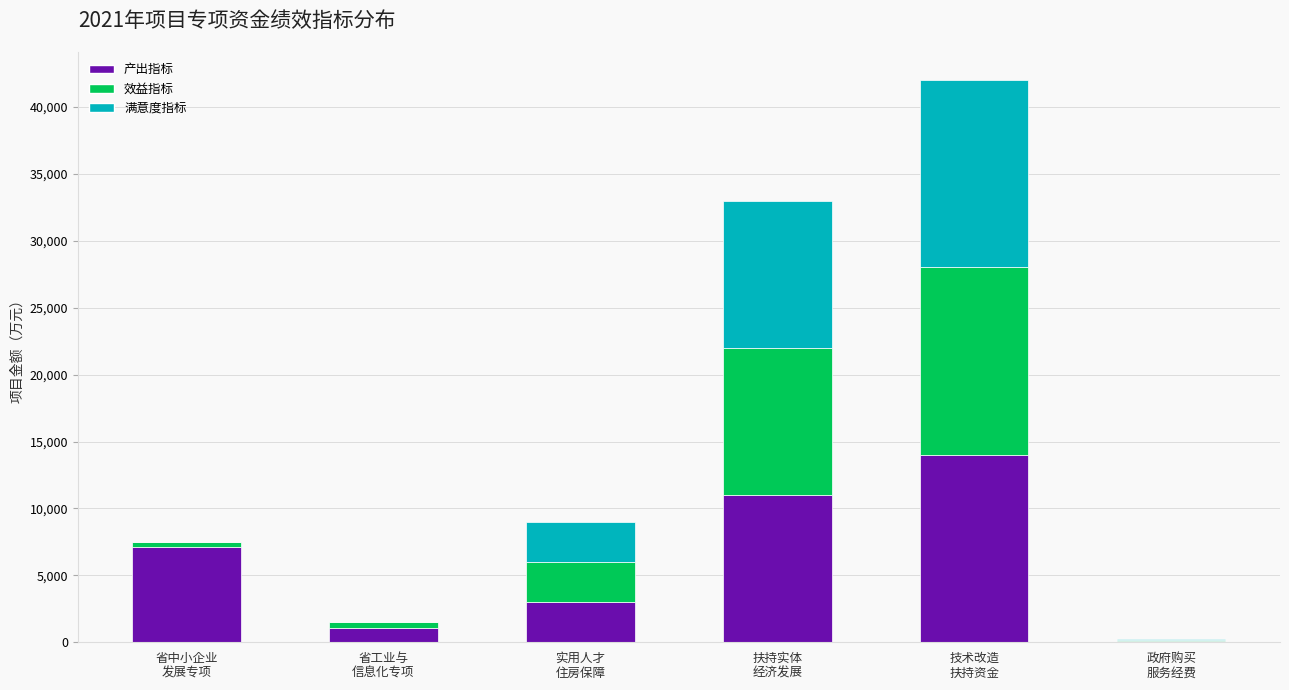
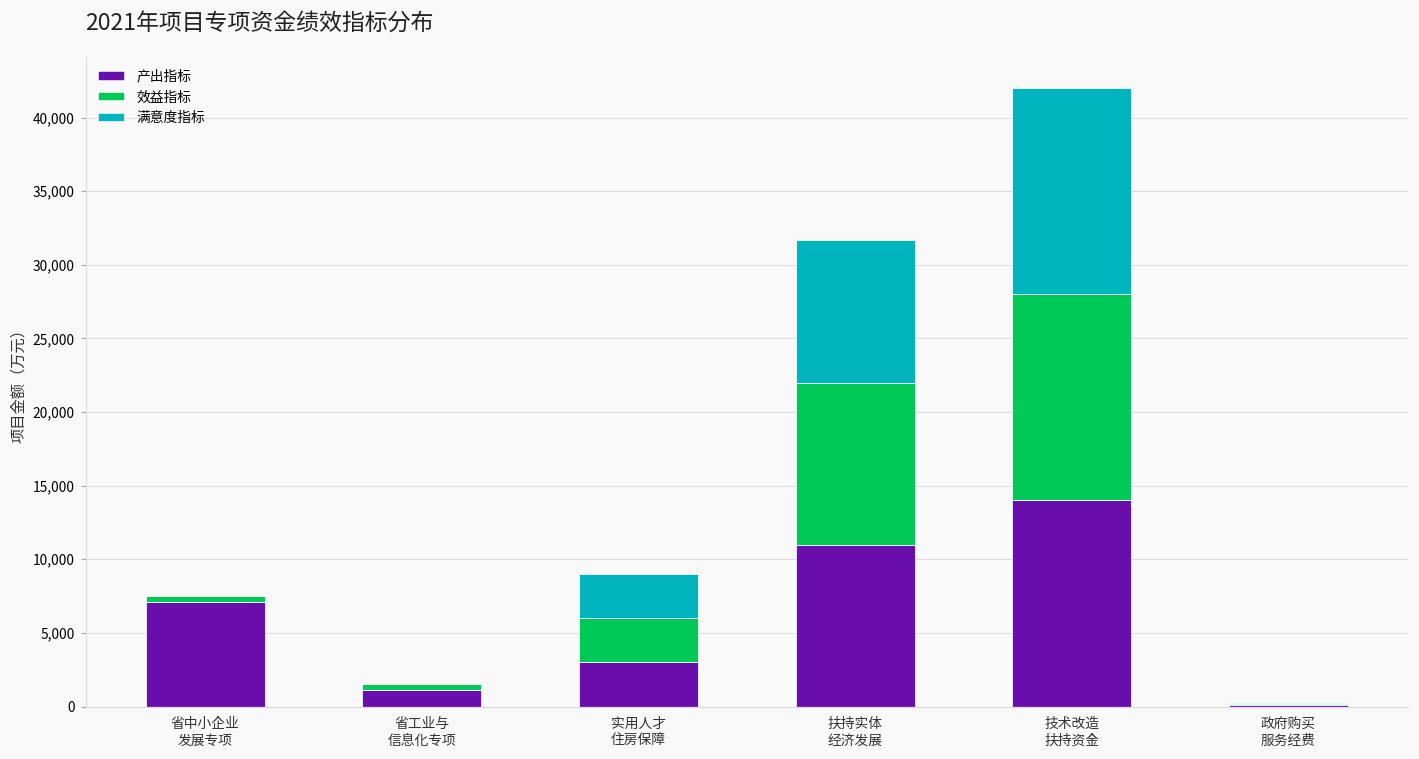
  {
    "产出指标": {
      "省中小企业 发展专项": "7,100",
      "省工业与 信息化专项": "1,100",
      "实用人才 住房保障": "3,000",
      "扶持实体 经济发展": "11,000",
      "技术改造 扶持资金": "14,000"
    },
    "效益指标": {
      "省中小企业 发展专项": "400",
      "省工业与 信息化专项": "400",
      "实用人才 住房保障": "3,000",
      "扶持实体 经济发展": "11,000",
      "技术改造 扶持资金": "14,000"
    },
    "满意度指标": {
      "省中小企业 发展专项": "0",
      "省工业与 信息化专项": "0",
      "实用人才 住房保障": "3,000",
-     "扶持实体 经济发展": "11,000",
+     "扶持实体 经济发展": "9,700",
      "技术改造 扶持资金": "14,000"
    }
  }
